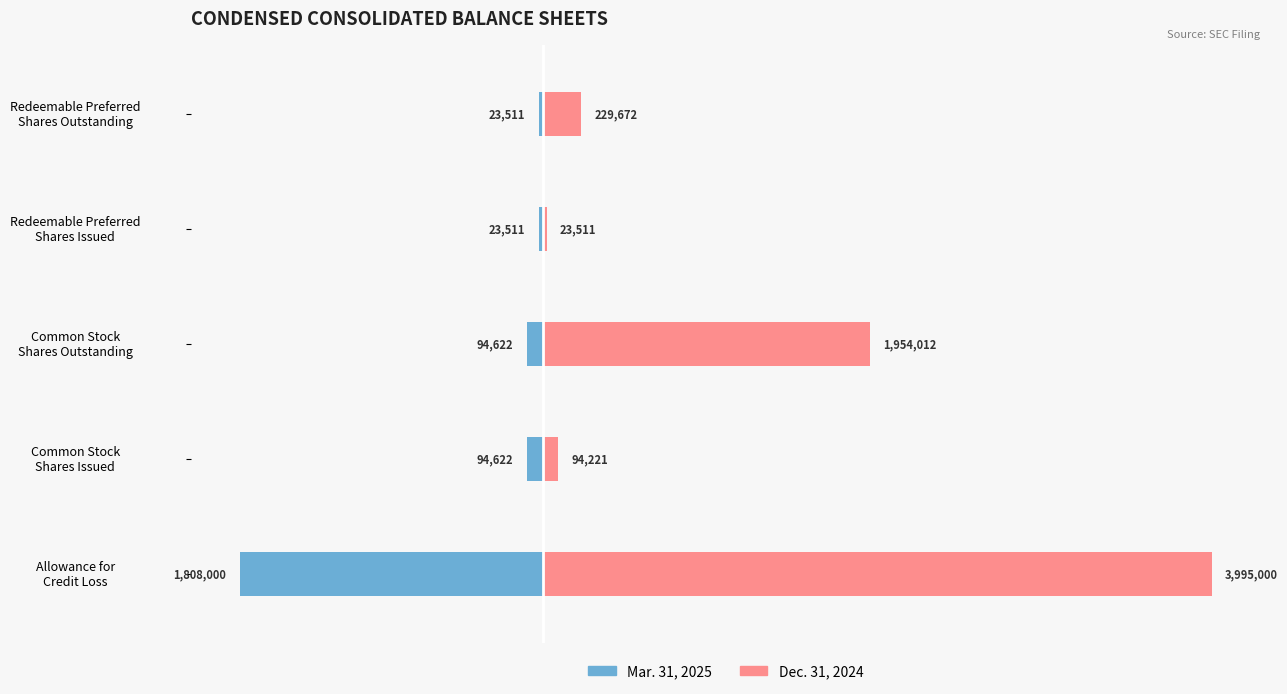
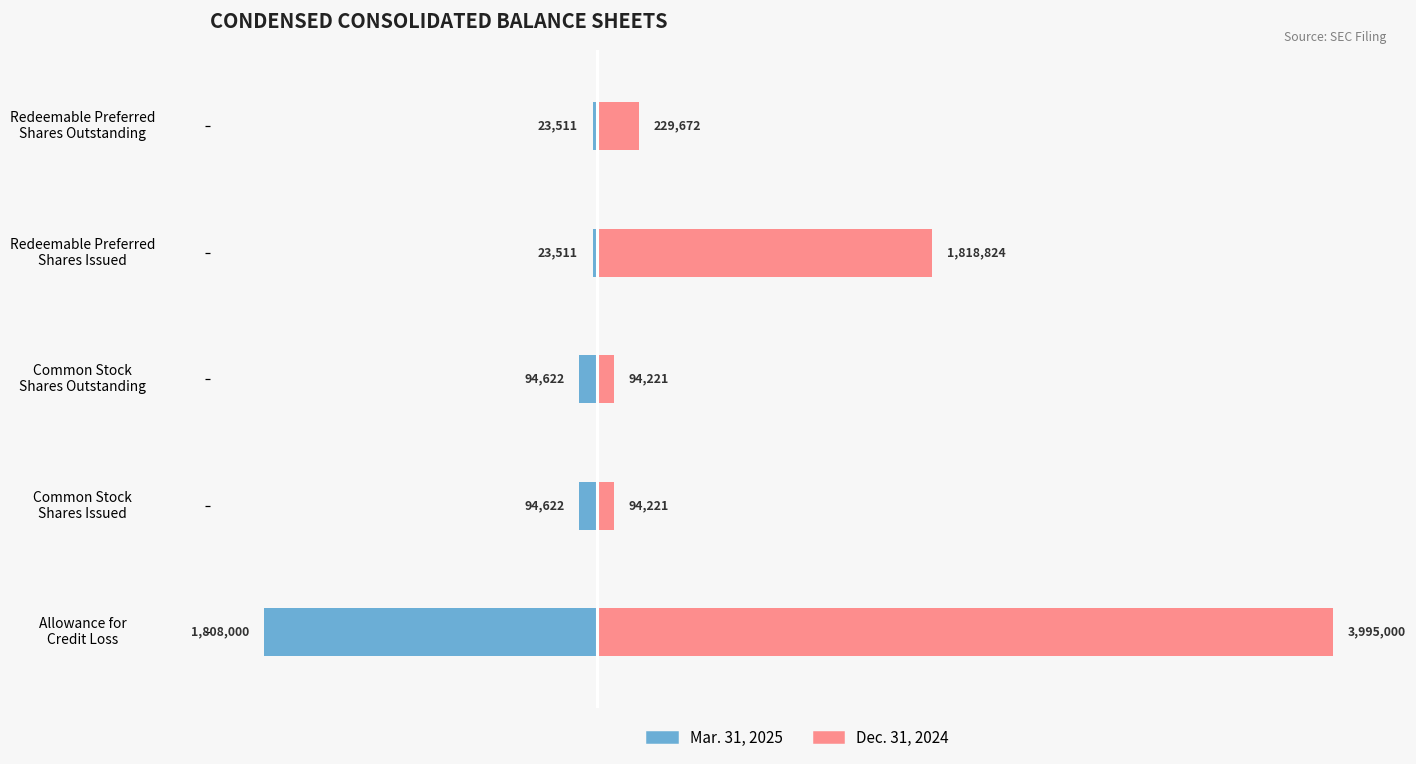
  {
    "Dec. 31, 2024": {
      "Redeemable Preferred Shares Outstanding": "229,672",
-     "Redeemable Preferred Shares Issued": "23,511",
-     "Common Stock Shares Outstanding": "1,954,012",
+     "Redeemable Preferred Shares Issued": "1,818,824",
+     "Common Stock Shares Outstanding": "94,221",
      "Common Stock Shares Issued": "94,221",
      "Allowance for Credit Loss": "3,995,000"
    }
  }
